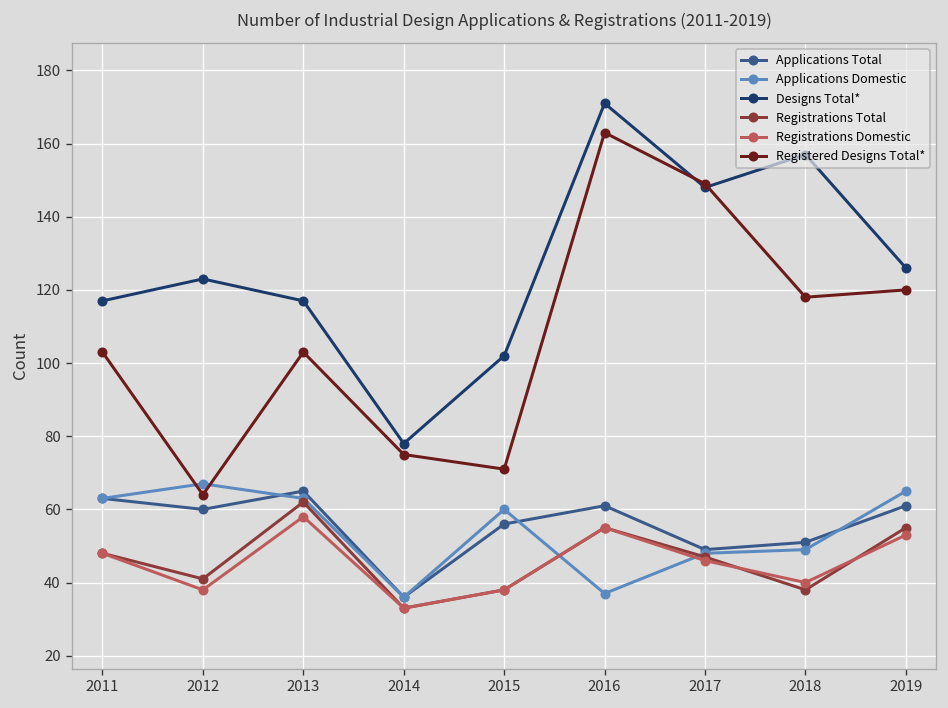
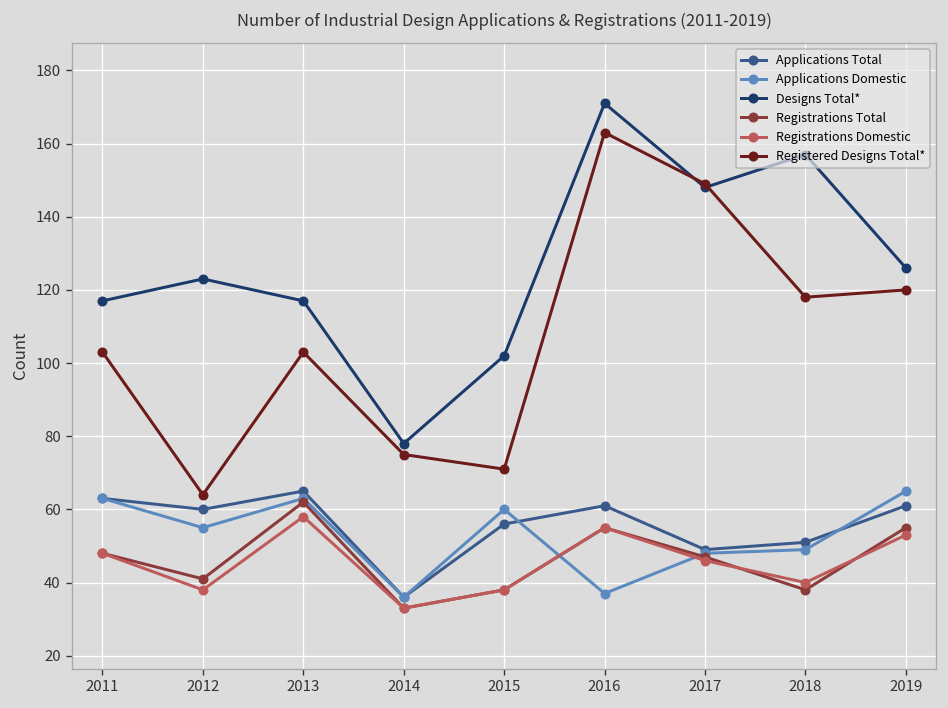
  {
    "Applications Domestic": {
-     "2012": 67,
+     "2012": 55,
      "2013": 63,
      "2015": 60,
      "2016": 37,
      "2017": 48,
      "2018": 49,
      "2019": 65
    },
    "Registrations Domestic": {
      "2012": 38,
      "2013": 58,
      "2017": 46,
      "2018": 40,
      "2019": 53
    }
  }
